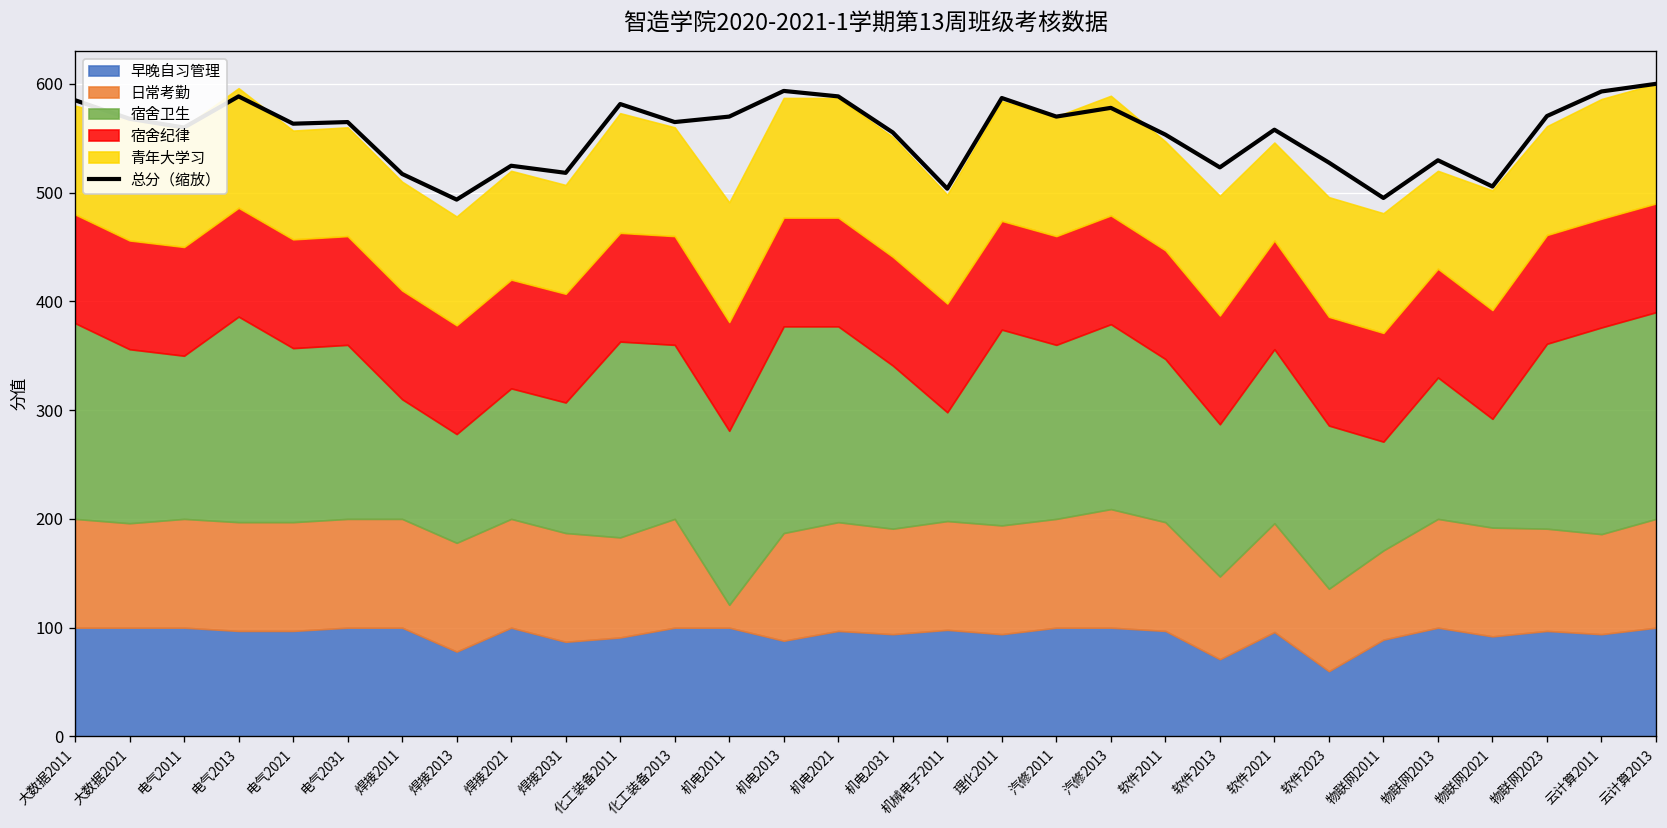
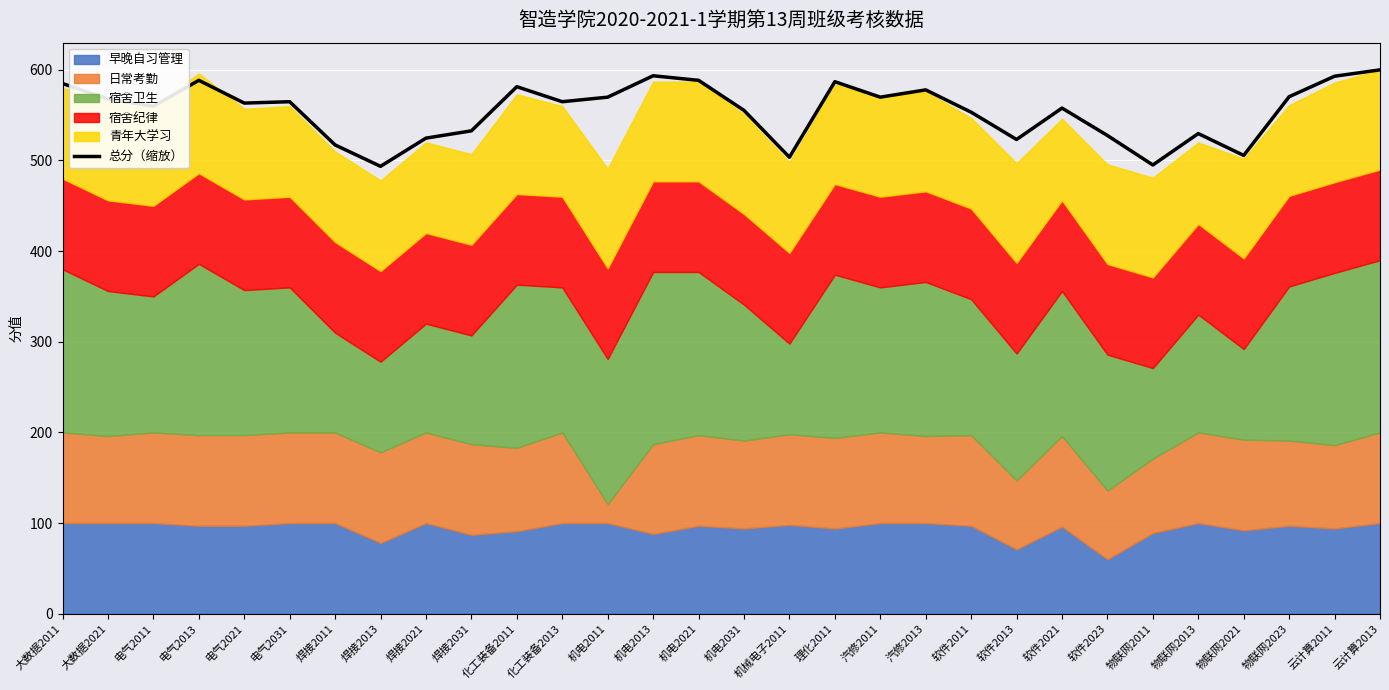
  {
    "总分（缩放）": {
      "大数据2011": 580,
      "电气2013": 590,
      "电气2021": 560,
      "电气2031": 560,
      "焊接2011": 520,
      "焊接2013": 490,
      "焊接2021": 520,
-     "焊接2031": 520,
+     "焊接2031": 530,
      "化工装备2011": 580,
      "化工装备2013": 560,
      "机电2011": 570,
      "机电2013": 590,
      "机电2031": 560,
      "机械电子2011": 500,
      "理化2011": 590,
      "软件2011": 550,
      "软件2013": 520,
      "软件2021": 560,
      "软件2023": 530,
      "物联网2011": 500,
      "物联网2013": 530,
      "物联网2021": 510,
      "物联网2023": 570,
      "云计算2011": 590
    },
    "早晚自习管理": {
      "大数据2011": 100,
      "大数据2021": 100,
      "电气2011": 100,
      "电气2013": 100,
      "电气2021": 100,
      "电气2031": 100,
      "焊接2011": 100,
      "焊接2013": 80,
      "焊接2021": 100,
      "焊接2031": 90,
      "化工装备2011": 90,
      "化工装备2013": 100,
      "机电2011": 100,
      "机电2013": 90,
      "机电2021": 100,
      "机电2031": 90,
      "机械电子2011": 100,
      "理化2011": 90,
      "汽修2011": 100,
      "汽修2013": 100,
      "软件2011": 100,
      "软件2013": 70,
      "软件2021": 100,
      "软件2023": 60,
      "物联网2011": 90,
      "物联网2013": 100,
      "物联网2021": 90,
      "物联网2023": 100,
      "云计算2011": 90,
      "云计算2013": 100
    },
    "日常考勤": {
      "大数据2011": 100,
      "大数据2021": 100,
      "电气2011": 100,
      "电气2013": 100,
      "电气2021": 100,
      "电气2031": 100,
      "焊接2011": 100,
      "焊接2013": 100,
      "焊接2021": 100,
      "焊接2031": 100,
      "化工装备2011": 90,
      "化工装备2013": 100,
      "机电2011": 20,
      "机电2013": 100,
      "机电2021": 100,
      "机电2031": 100,
      "机械电子2011": 100,
      "理化2011": 100,
      "汽修2011": 100,
-     "汽修2013": 110,
+     "汽修2013": 100,
      "软件2011": 100,
      "软件2013": 80,
      "软件2021": 100,
      "软件2023": 80,
      "物联网2011": 80,
      "物联网2013": 100,
      "物联网2021": 100,
      "物联网2023": 90,
      "云计算2011": 90,
      "云计算2013": 100
    },
    "宿舍卫生": {
      "大数据2011": 180,
      "大数据2021": 160,
      "电气2011": 150,
      "电气2013": 190,
      "电气2021": 160,
      "电气2031": 160,
      "焊接2011": 110,
      "焊接2013": 100,
      "焊接2021": 120,
      "焊接2031": 120,
      "化工装备2011": 180,
      "化工装备2013": 160,
      "机电2011": 160,
      "机电2013": 190,
      "机电2021": 180,
      "机电2031": 150,
      "机械电子2011": 100,
      "理化2011": 180,
      "汽修2011": 160,
      "汽修2013": 170,
      "软件2011": 150,
      "软件2013": 140,
      "软件2021": 160,
      "软件2023": 150,
      "物联网2011": 100,
      "物联网2013": 130,
      "物联网2021": 100,
      "物联网2023": 170,
      "云计算2011": 190,
      "云计算2013": 190
    },
    "宿舍纪律": {
      "大数据2011": 100,
      "大数据2021": 100,
      "电气2011": 100,
      "电气2013": 100,
      "电气2021": 100,
      "电气2031": 100,
      "焊接2011": 100,
      "焊接2013": 100,
      "焊接2021": 100,
      "焊接2031": 100,
      "化工装备2011": 100,
      "化工装备2013": 100,
      "机电2011": 100,
      "机电2013": 100,
      "机电2021": 100,
      "机电2031": 100,
      "机械电子2011": 100,
      "理化2011": 100,
      "汽修2011": 100,
      "汽修2013": 100,
      "软件2011": 100,
      "软件2013": 100,
      "软件2021": 100,
      "软件2023": 100,
      "物联网2011": 100,
      "物联网2013": 100,
      "物联网2021": 100,
      "物联网2023": 100,
      "云计算2011": 100,
      "云计算2013": 100
    },
    "青年大学习": {
      "大数据2011": 100,
      "电气2013": 110,
      "电气2021": 100,
      "电气2031": 100,
      "焊接2011": 100,
      "焊接2013": 100,
      "焊接2021": 100,
      "焊接2031": 100,
      "化工装备2011": 110,
      "化工装备2013": 100,
      "机电2011": 110,
      "机电2013": 110,
      "机电2031": 110,
      "机械电子2011": 100,
      "理化2011": 110,
      "软件2011": 100,
      "软件2013": 110,
      "软件2021": 90,
      "软件2023": 110,
      "物联网2011": 110,
      "物联网2013": 90,
      "物联网2021": 110,
      "物联网2023": 100,
      "云计算2011": 110
    }
  }
